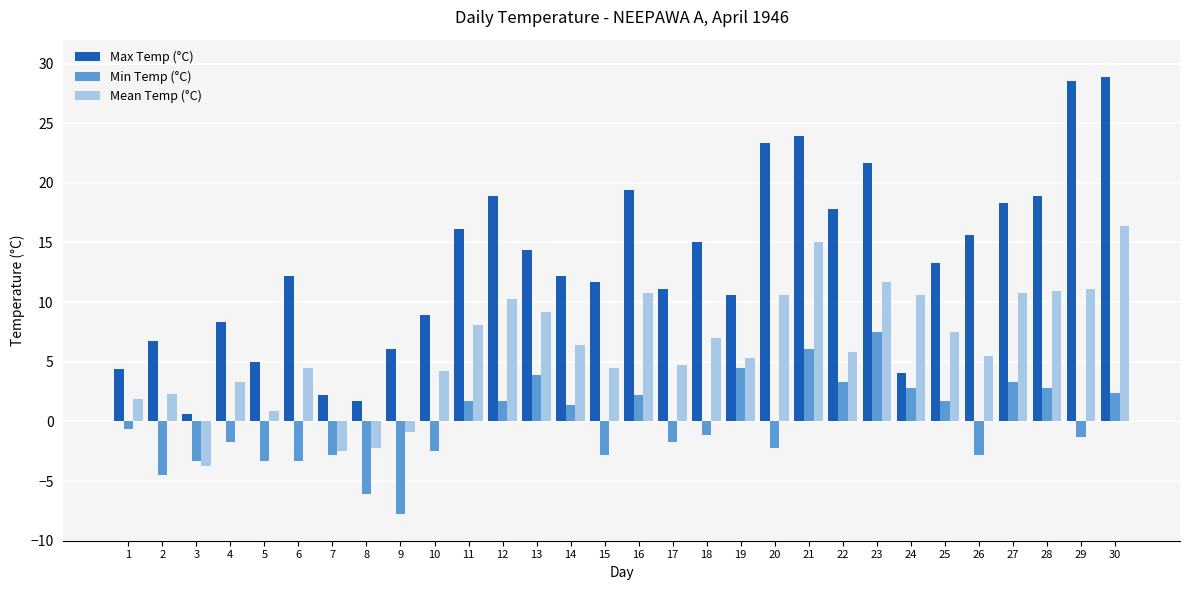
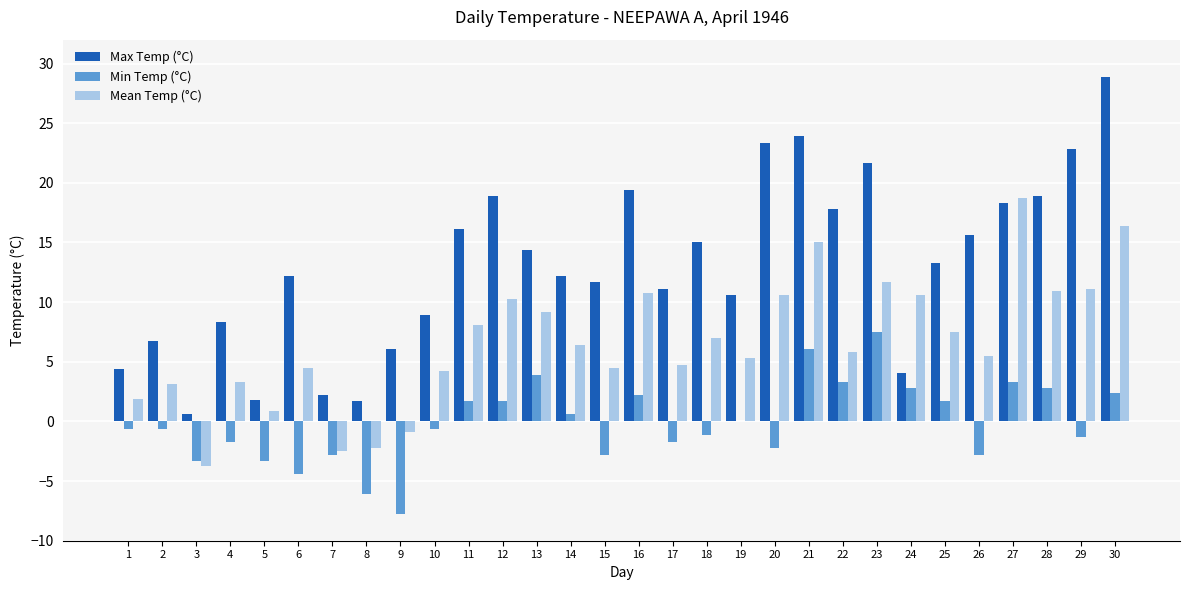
  {
    "Max Temp (°C)": {
      "1": 4.4,
      "2": 6.7,
      "3": 0.6,
      "4": 8.3,
-     "5": 5.0,
+     "5": 1.8,
      "6": 12.2,
      "7": 2.2,
      "8": 1.7,
      "9": 6.1,
      "10": 8.9,
      "11": 16.1,
      "12": 18.9,
      "13": 14.4,
      "14": 12.2,
      "15": 11.7,
      "16": 19.4,
      "17": 11.1,
      "18": 15.0,
      "19": 10.6,
      "20": 23.3,
      "21": 23.9,
      "22": 17.8,
      "23": 21.7,
      "24": 4.1,
      "25": 13.3,
      "26": 15.6,
      "27": 18.3,
      "28": 18.9,
-     "29": 28.5,
+     "29": 22.8,
      "30": 28.9
    },
    "Min Temp (°C)": {
      "1": -0.6,
-     "2": -4.5,
+     "2": -0.6,
      "3": -3.3,
      "4": -1.7,
      "5": -3.3,
-     "6": -3.3,
+     "6": -4.4,
      "7": -2.8,
      "8": -6.1,
      "9": -7.8,
-     "10": -2.5,
+     "10": -0.6,
      "11": 1.7,
      "12": 1.7,
      "13": 3.9,
-     "14": 1.4,
+     "14": 0.6,
      "15": -2.8,
      "16": 2.2,
      "17": -1.7,
      "18": -1.1,
-     "19": 4.5,
+     "19": 0.0,
      "20": -2.2,
      "21": 6.1,
      "22": 3.3,
      "23": 7.5,
      "24": 2.8,
      "25": 1.7,
      "26": -2.8,
      "27": 3.3,
      "28": 2.8,
      "29": -1.3,
      "30": 2.4
    },
    "Mean Temp (°C)": {
      "1": 1.9,
-     "2": 2.3,
+     "2": 3.1,
      "3": -3.7,
      "4": 3.3,
      "5": 0.9,
      "6": 4.5,
      "7": -2.5,
      "8": -2.2,
      "9": -0.9,
      "10": 4.2,
      "11": 8.1,
      "12": 10.3,
      "13": 9.2,
      "14": 6.4,
      "15": 4.5,
      "16": 10.8,
      "17": 4.7,
      "18": 7.0,
      "19": 5.3,
      "20": 10.6,
      "21": 15.0,
      "22": 5.8,
      "23": 11.7,
      "24": 10.6,
      "25": 7.5,
      "26": 5.5,
-     "27": 10.8,
+     "27": 18.7,
      "28": 10.9,
      "29": 11.1,
      "30": 16.4
    }
  }
